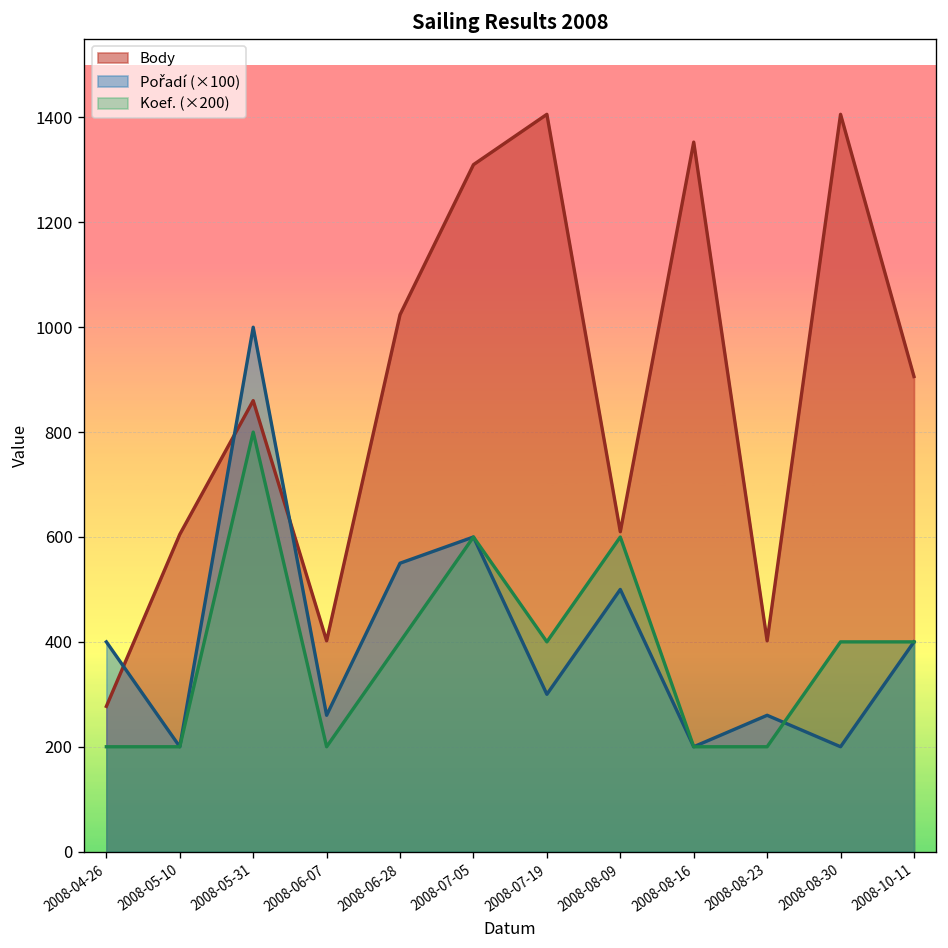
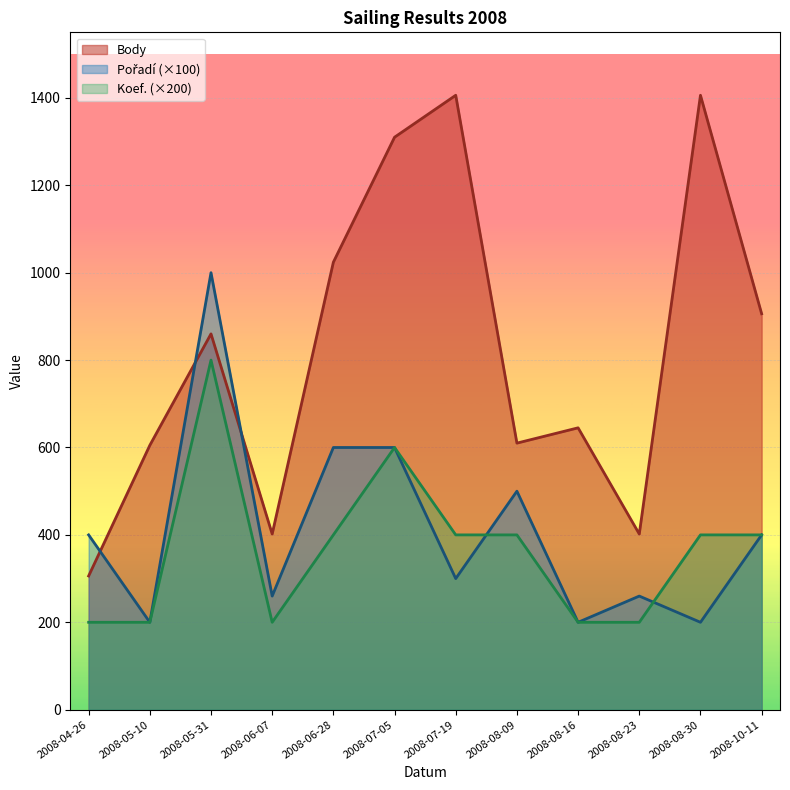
  {
    "Body": {
-     "2008-04-26": 280,
+     "2008-04-26": 310,
      "2008-05-10": 610,
      "2008-05-31": 860,
      "2008-06-07": 400,
      "2008-06-28": 1020,
      "2008-07-05": 1310,
      "2008-07-19": 1410,
      "2008-08-09": 610,
-     "2008-08-16": 1350,
+     "2008-08-16": 650,
      "2008-08-23": 400,
      "2008-08-30": 1410,
      "2008-10-11": 910
    },
    "Pořadí (×100)": {
      "2008-04-26": 400,
      "2008-05-31": 1000,
      "2008-06-07": 260,
-     "2008-06-28": 550,
+     "2008-06-28": 600,
      "2008-07-19": 300,
      "2008-08-09": 500,
      "2008-08-23": 260,
      "2008-08-30": 200
    },
    "Koef. (×200)": {
      "2008-04-26": 200,
      "2008-05-31": 800,
      "2008-06-07": 200,
      "2008-06-28": 400,
      "2008-07-19": 400,
-     "2008-08-09": 600,
+     "2008-08-09": 400,
      "2008-08-23": 200,
      "2008-08-30": 400
    }
  }
